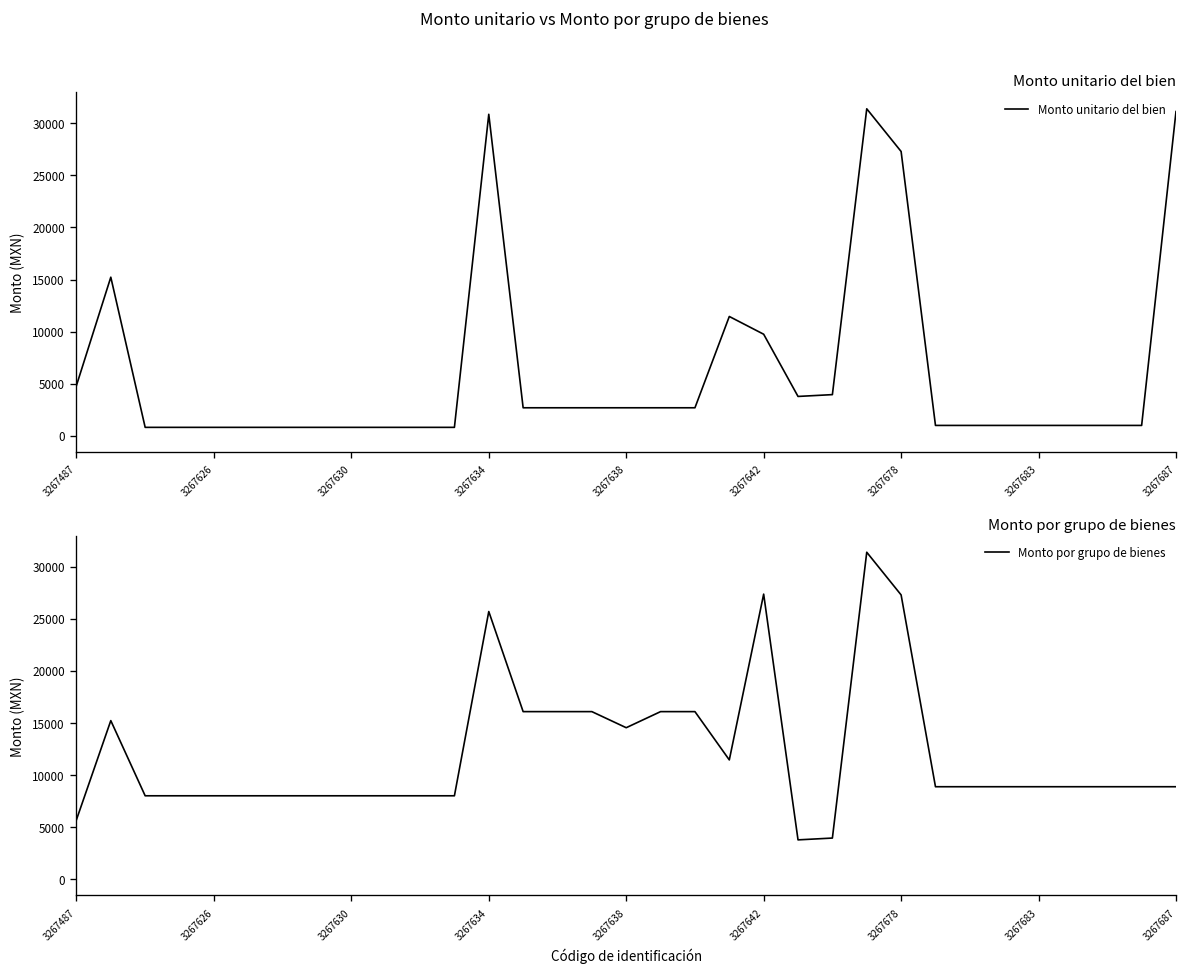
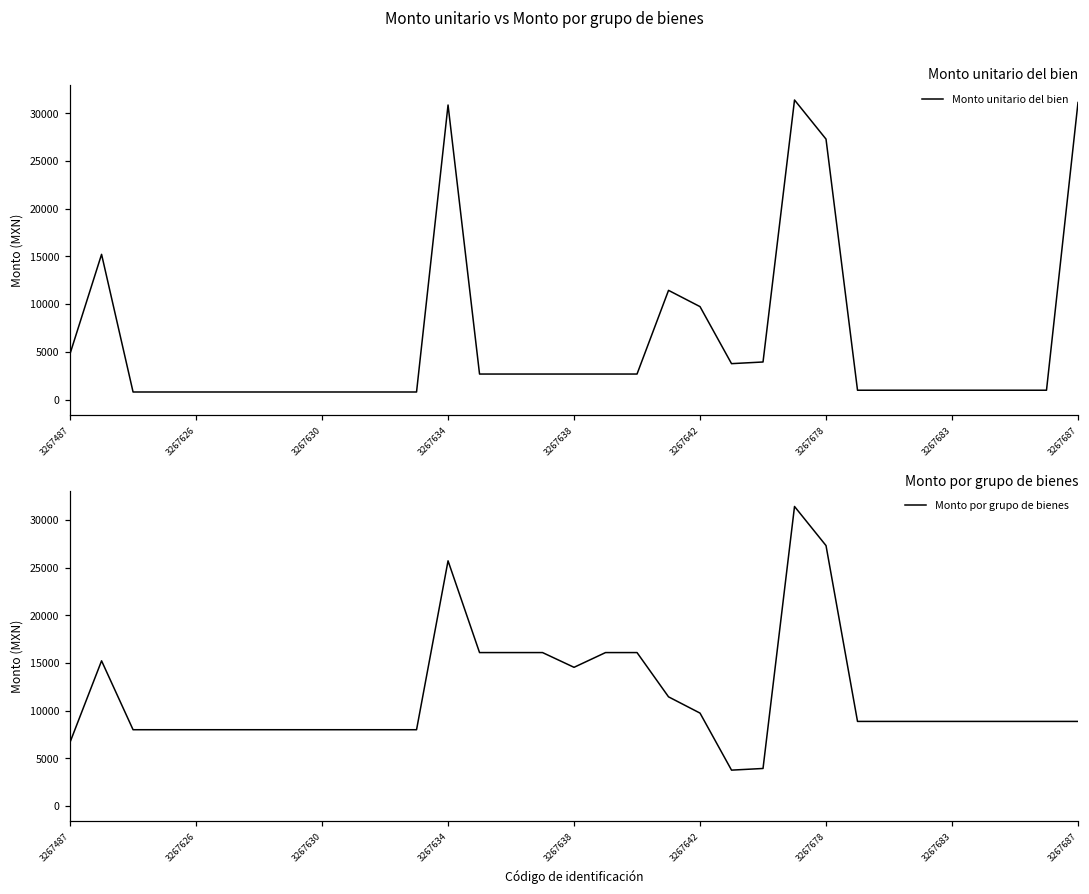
  {
    "Monto unitario del bien": {
      "3267487": 5000,
      "3267626": 1000,
      "3267630": 1000,
      "3267634": 31000,
      "3267638": 3000,
      "3267642": 10000,
      "3267678": 27000,
      "3267683": 1000,
      "3267687": 31000
    },
    "Monto por grupo de bienes": {
-     "3267487": 6000,
+     "3267487": 7000,
      "3267626": 8000,
      "3267630": 8000,
      "3267634": 26000,
      "3267638": 15000,
-     "3267642": 27000,
+     "3267642": 10000,
      "3267678": 27000,
      "3267683": 9000,
      "3267687": 9000
    }
  }
